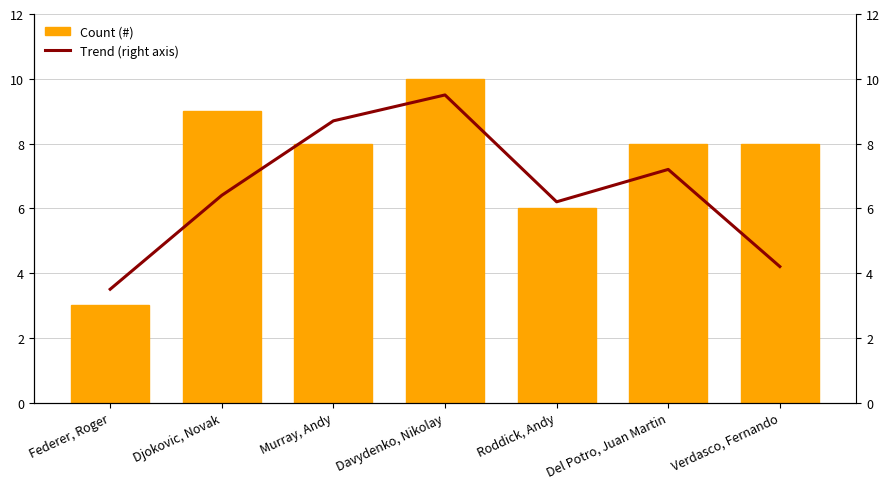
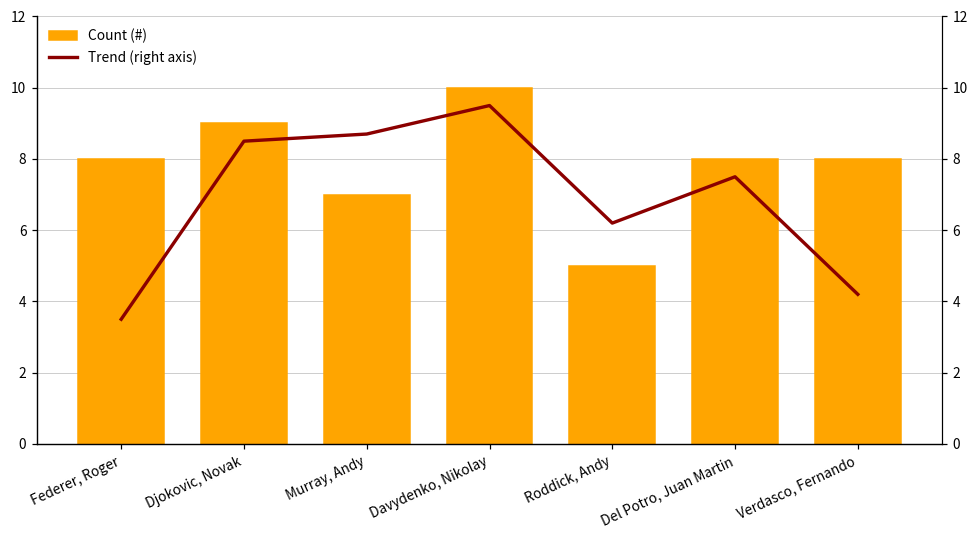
  {
    "Count (#)": {
-     "Federer, Roger": 3,
+     "Federer, Roger": 8,
      "Djokovic, Novak": 9,
-     "Murray, Andy": 8,
+     "Murray, Andy": 7,
      "Davydenko, Nikolay": 10,
-     "Roddick, Andy": 6,
+     "Roddick, Andy": 5,
      "Del Potro, Juan Martin": 8,
      "Verdasco, Fernando": 8
    },
    "Trend (right axis)": {
      "Federer, Roger": 3.5,
-     "Djokovic, Novak": 6.4,
+     "Djokovic, Novak": 8.5,
      "Murray, Andy": 8.7,
      "Davydenko, Nikolay": 9.5,
      "Roddick, Andy": 6.2,
-     "Del Potro, Juan Martin": 7.2,
+     "Del Potro, Juan Martin": 7.5,
      "Verdasco, Fernando": 4.2
    }
  }
